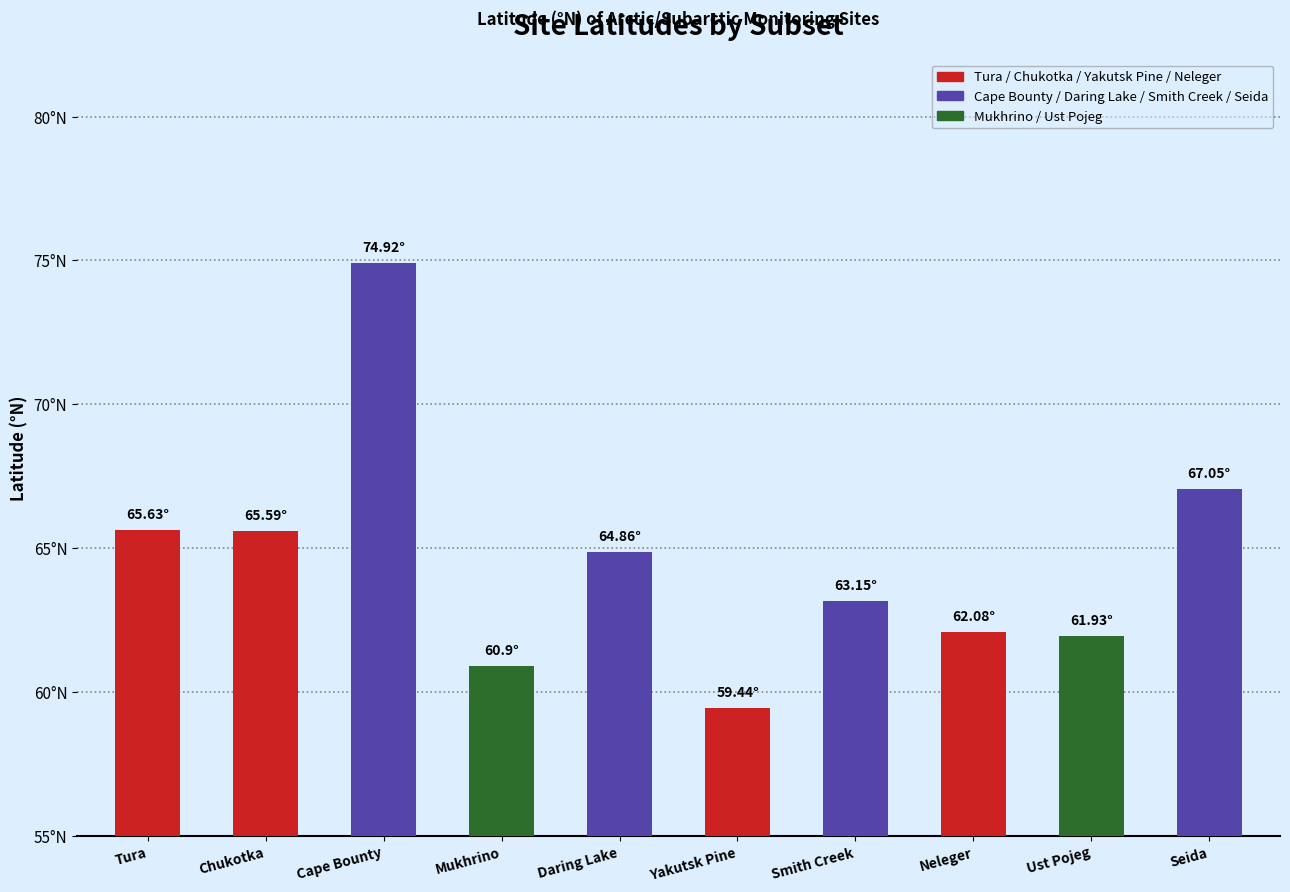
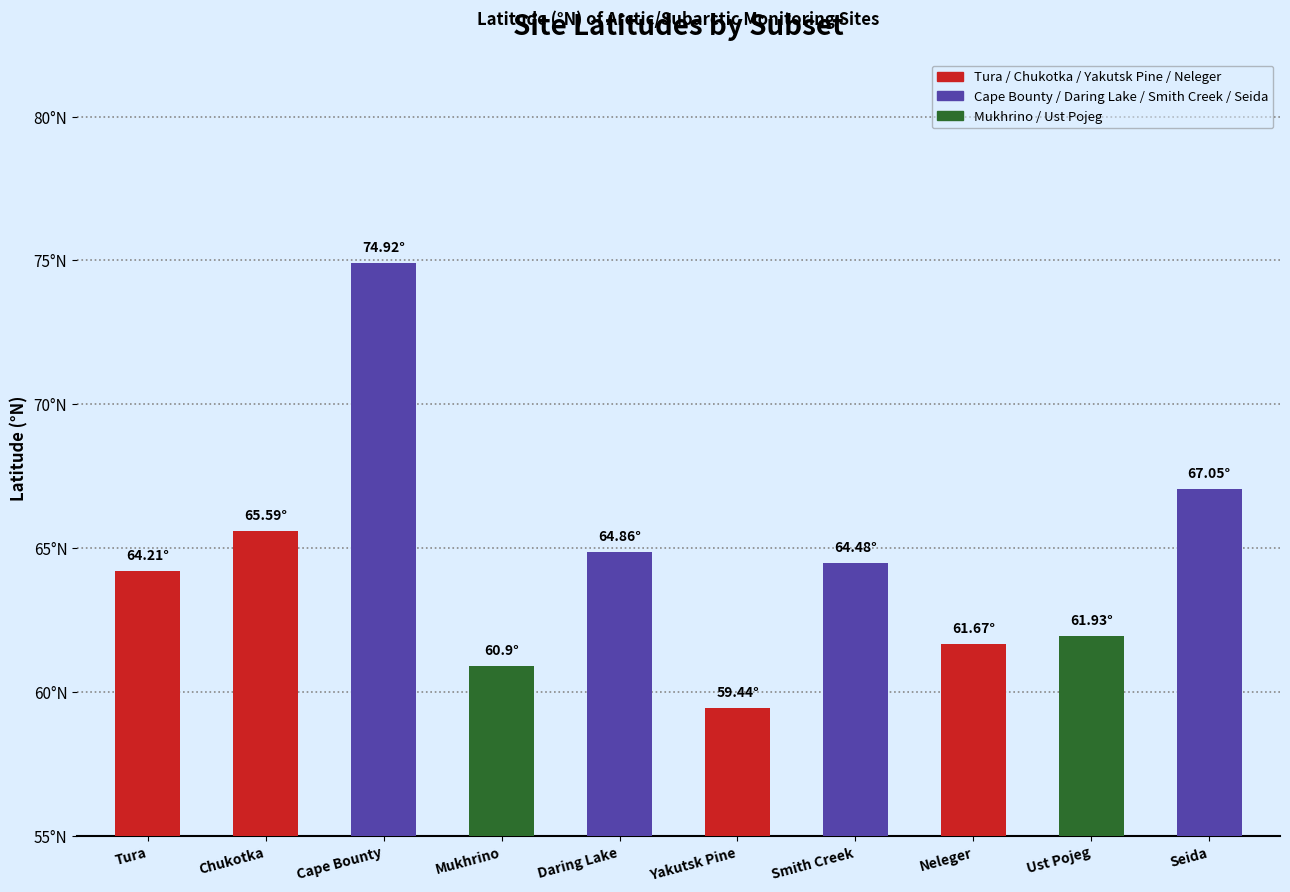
  {
-   "Tura": "65.63°",
+   "Tura": "64.21°",
    "Chukotka": "65.59°",
    "Cape Bounty": "74.92°",
    "Mukhrino": "60.9°",
    "Daring Lake": "64.86°",
    "Yakutsk Pine": "59.44°",
-   "Smith Creek": "63.15°",
-   "Neleger": "62.08°",
+   "Smith Creek": "64.48°",
+   "Neleger": "61.67°",
    "Ust Pojeg": "61.93°",
    "Seida": "67.05°"
  }
